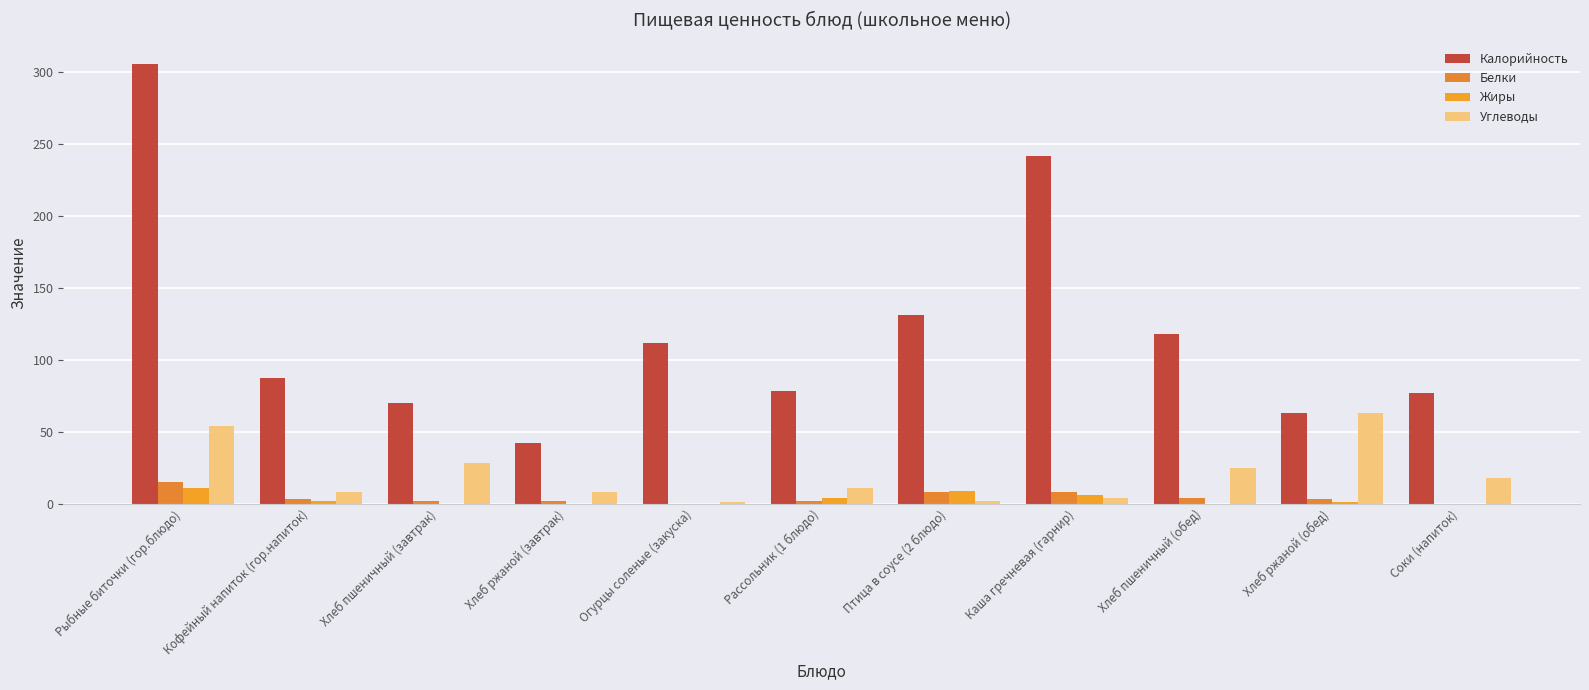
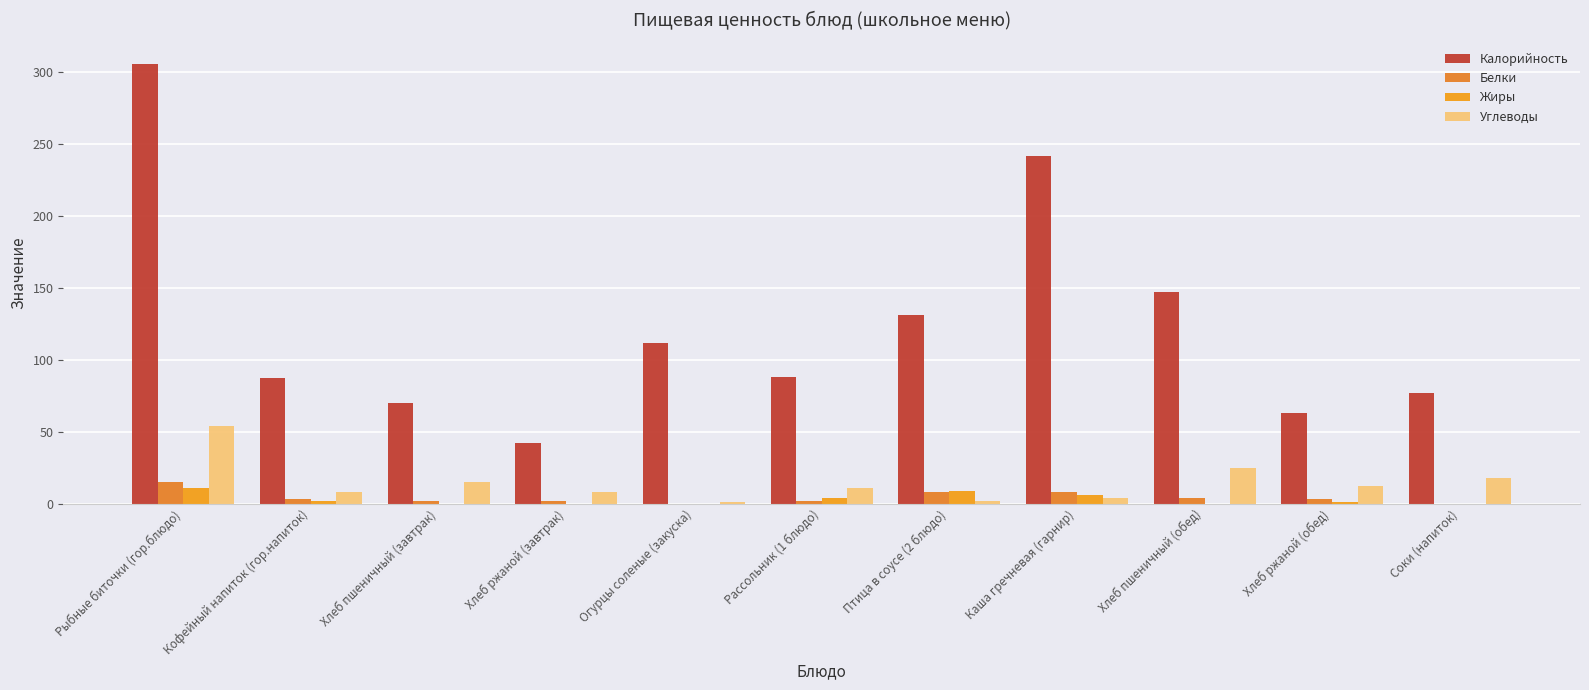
  {
    "Калорийность": {
      "Рыбные биточки (гор.блюдо)": 306,
      "Кофейный напиток (гор.напиток)": 87,
      "Хлеб пшеничный (завтрак)": 70,
      "Хлеб ржаной (завтрак)": 42,
      "Огурцы соленые (закуска)": 112,
-     "Рассольник (1 блюдо)": 78,
+     "Рассольник (1 блюдо)": 88,
      "Птица в соусе (2 блюдо)": 131,
      "Каша гречневая (гарнир)": 242,
-     "Хлеб пшеничный (обед)": 118,
+     "Хлеб пшеничный (обед)": 147,
      "Хлеб ржаной (обед)": 63,
      "Соки (напиток)": 77
    },
    "Углеводы": {
      "Рыбные биточки (гор.блюдо)": 54,
      "Кофейный напиток (гор.напиток)": 8,
-     "Хлеб пшеничный (завтрак)": 28,
+     "Хлеб пшеничный (завтрак)": 15,
      "Хлеб ржаной (завтрак)": 8,
      "Рассольник (1 блюдо)": 11,
      "Птица в соусе (2 блюдо)": 2,
      "Каша гречневая (гарнир)": 4,
      "Хлеб пшеничный (обед)": 25,
-     "Хлеб ржаной (обед)": 63,
+     "Хлеб ржаной (обед)": 12,
      "Соки (напиток)": 18
    }
  }
